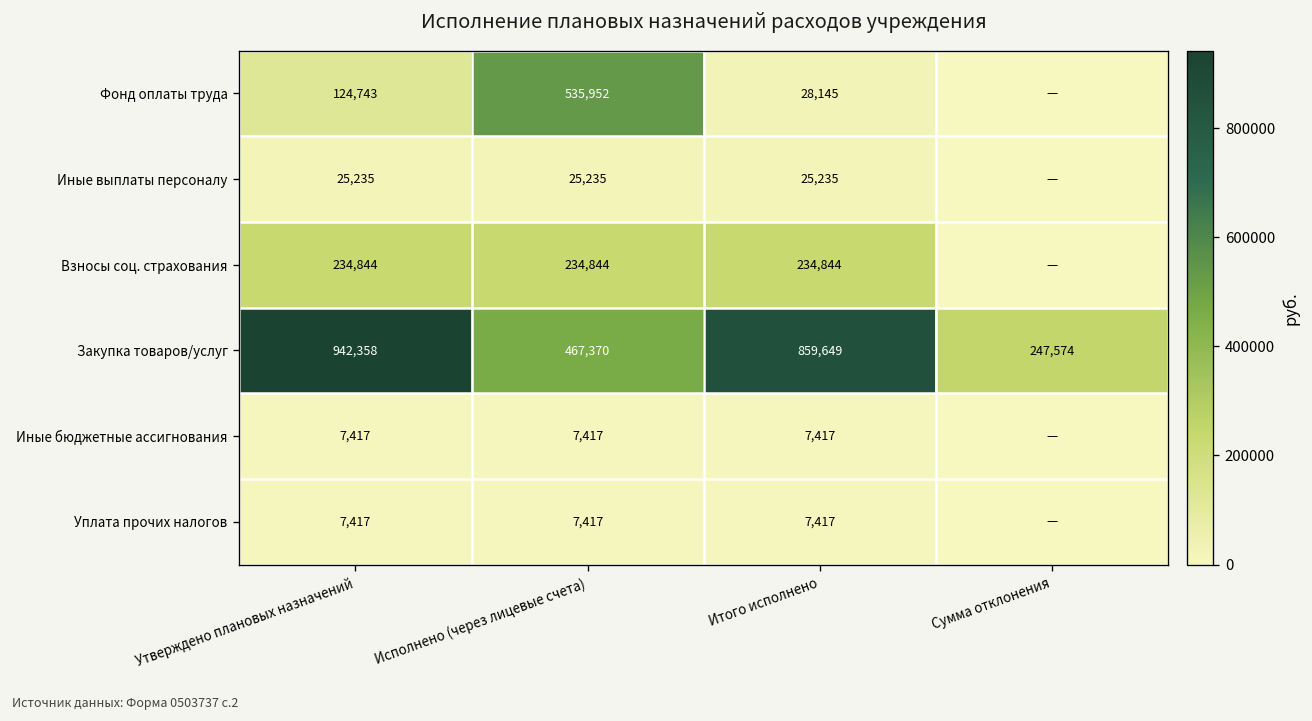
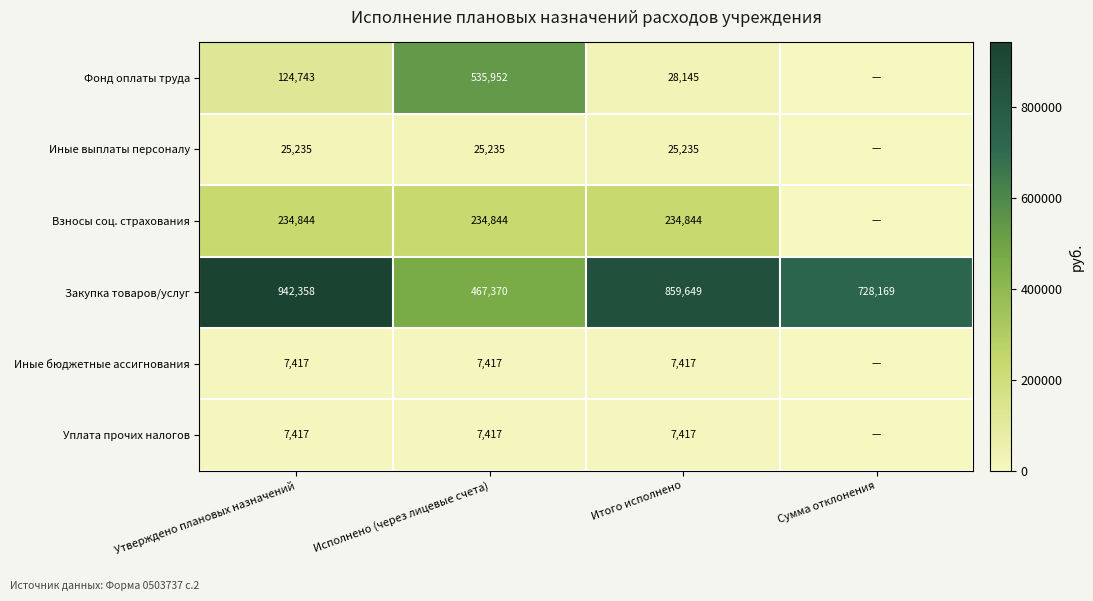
  {
    "Фонд оплаты труда": {
      "Утверждено плановых назначений": "124,743",
      "Исполнено (через лицевые счета)": "535,952",
      "Итого исполнено": "28,145"
    },
    "Иные выплаты персоналу": {
      "Утверждено плановых назначений": "25,235",
      "Исполнено (через лицевые счета)": "25,235",
      "Итого исполнено": "25,235"
    },
    "Взносы соц. страхования": {
      "Утверждено плановых назначений": "234,844",
      "Исполнено (через лицевые счета)": "234,844",
      "Итого исполнено": "234,844"
    },
    "Закупка товаров/услуг": {
      "Утверждено плановых назначений": "942,358",
      "Исполнено (через лицевые счета)": "467,370",
      "Итого исполнено": "859,649",
-     "Сумма отклонения": "247,574"
+     "Сумма отклонения": "728,169"
    },
    "Иные бюджетные ассигнования": {
      "Утверждено плановых назначений": "7,417",
      "Исполнено (через лицевые счета)": "7,417",
      "Итого исполнено": "7,417"
    },
    "Уплата прочих налогов": {
      "Утверждено плановых назначений": "7,417",
      "Исполнено (через лицевые счета)": "7,417",
      "Итого исполнено": "7,417"
    }
  }
